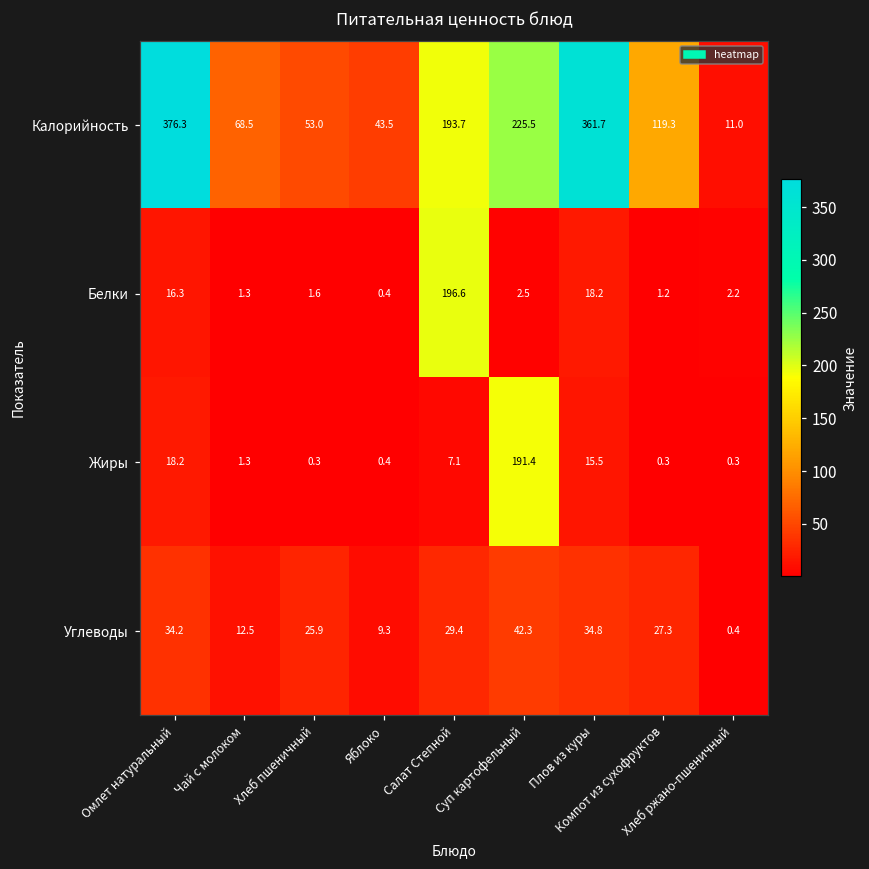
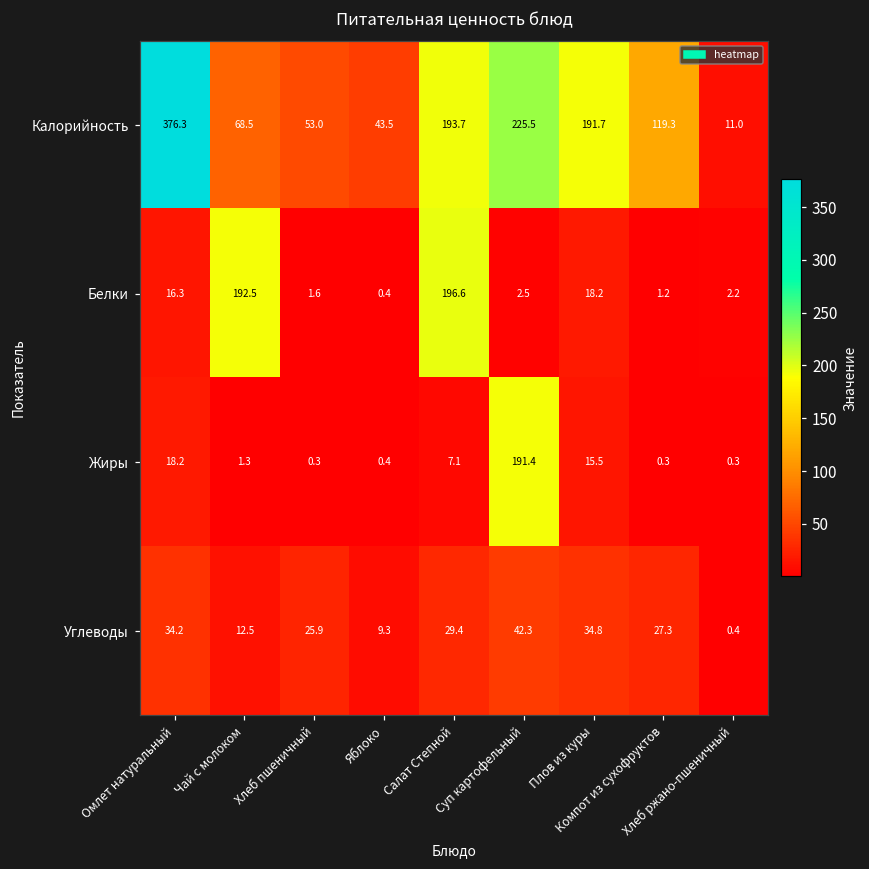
  {
    "Калорийность": {
      "Омлет натуральный": 376.3,
      "Чай с молоком": 68.5,
      "Хлеб пшеничный": 53.0,
      "Яблоко": 43.5,
      "Салат Степной": 193.7,
      "Суп картофельный": 225.5,
-     "Плов из куры": 361.7,
+     "Плов из куры": 191.7,
      "Компот из сухофруктов": 119.3,
      "Хлеб ржано-пшеничный": 11.0
    },
    "Белки": {
      "Омлет натуральный": 16.3,
-     "Чай с молоком": 1.3,
+     "Чай с молоком": 192.5,
      "Хлеб пшеничный": 1.6,
      "Яблоко": 0.4,
      "Салат Степной": 196.6,
      "Суп картофельный": 2.5,
      "Плов из куры": 18.2,
      "Компот из сухофруктов": 1.2,
      "Хлеб ржано-пшеничный": 2.2
    },
    "Жиры": {
      "Омлет натуральный": 18.2,
      "Чай с молоком": 1.3,
      "Хлеб пшеничный": 0.3,
      "Яблоко": 0.4,
      "Салат Степной": 7.1,
      "Суп картофельный": 191.4,
      "Плов из куры": 15.5,
      "Компот из сухофруктов": 0.3,
      "Хлеб ржано-пшеничный": 0.3
    },
    "Углеводы": {
      "Омлет натуральный": 34.2,
      "Чай с молоком": 12.5,
      "Хлеб пшеничный": 25.9,
      "Яблоко": 9.3,
      "Салат Степной": 29.4,
      "Суп картофельный": 42.3,
      "Плов из куры": 34.8,
      "Компот из сухофруктов": 27.3,
      "Хлеб ржано-пшеничный": 0.4
    }
  }
